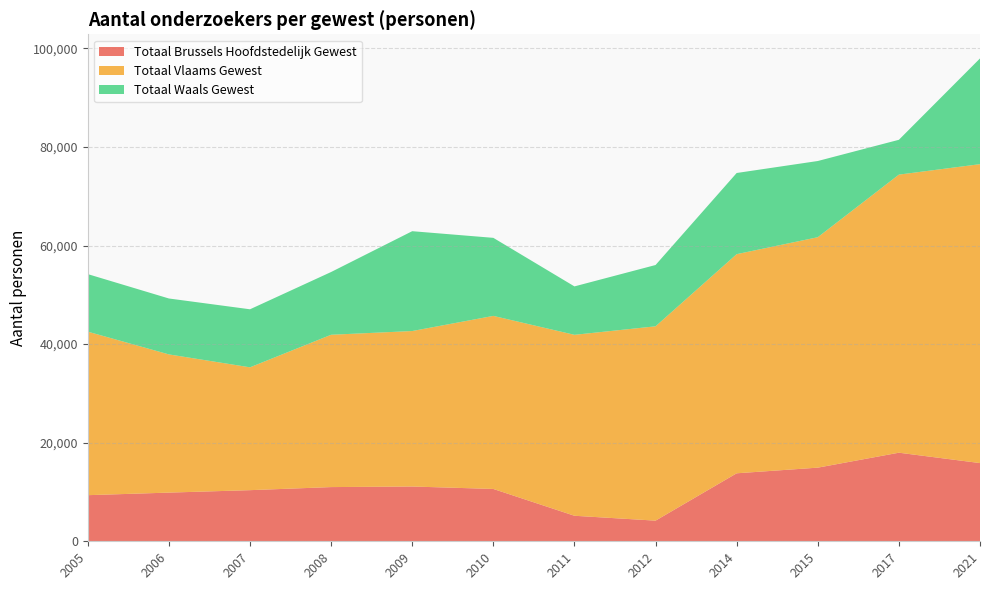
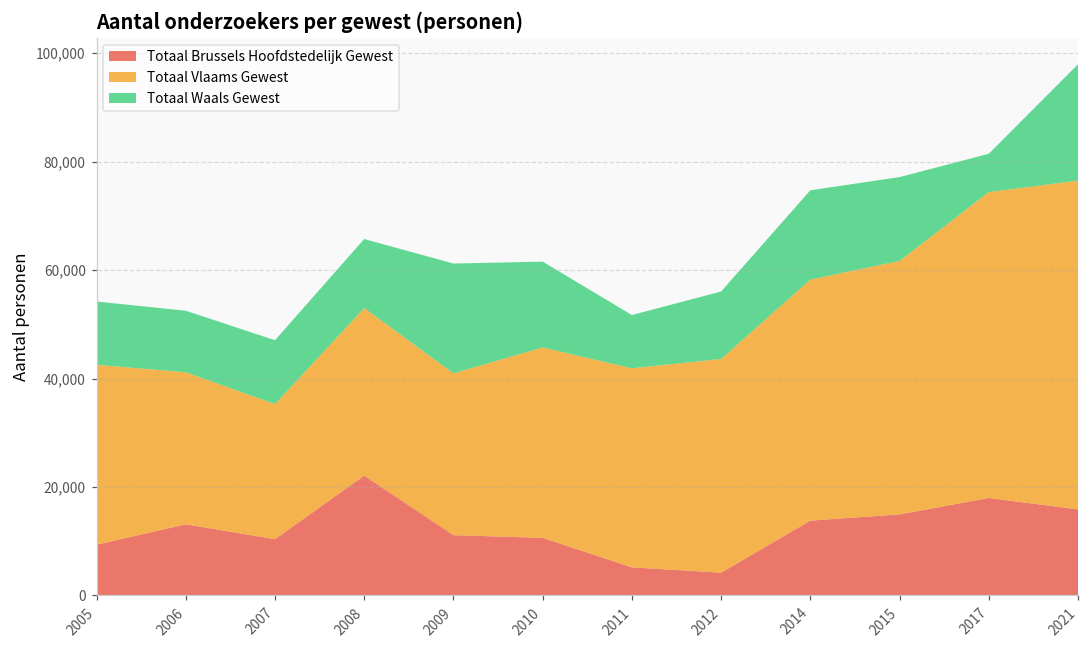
  {
    "Totaal Brussels Hoofdstedelijk Gewest": {
      "2005": "9,000",
-     "2006": "10,000",
+     "2006": "13,000",
      "2007": "10,000",
-     "2008": "11,000",
+     "2008": "22,000",
      "2009": "11,000",
      "2010": "11,000",
      "2011": "5,000",
      "2012": "4,000",
      "2014": "14,000",
      "2015": "15,000",
      "2017": "18,000",
      "2021": "16,000"
    },
    "Totaal Vlaams Gewest": {
      "2005": "33,000",
      "2006": "28,000",
      "2007": "25,000",
      "2008": "31,000",
-     "2009": "32,000",
+     "2009": "30,000",
      "2010": "35,000",
      "2011": "37,000",
      "2012": "39,000",
      "2014": "44,000",
      "2015": "47,000",
      "2017": "56,000",
      "2021": "61,000"
    },
    "Totaal Waals Gewest": {
      "2005": "12,000",
      "2006": "11,000",
      "2007": "12,000",
      "2008": "13,000",
      "2009": "20,000",
      "2010": "16,000",
      "2011": "10,000",
      "2012": "12,000",
      "2014": "16,000",
      "2015": "15,000",
      "2017": "7,000",
      "2021": "21,000"
    }
  }
